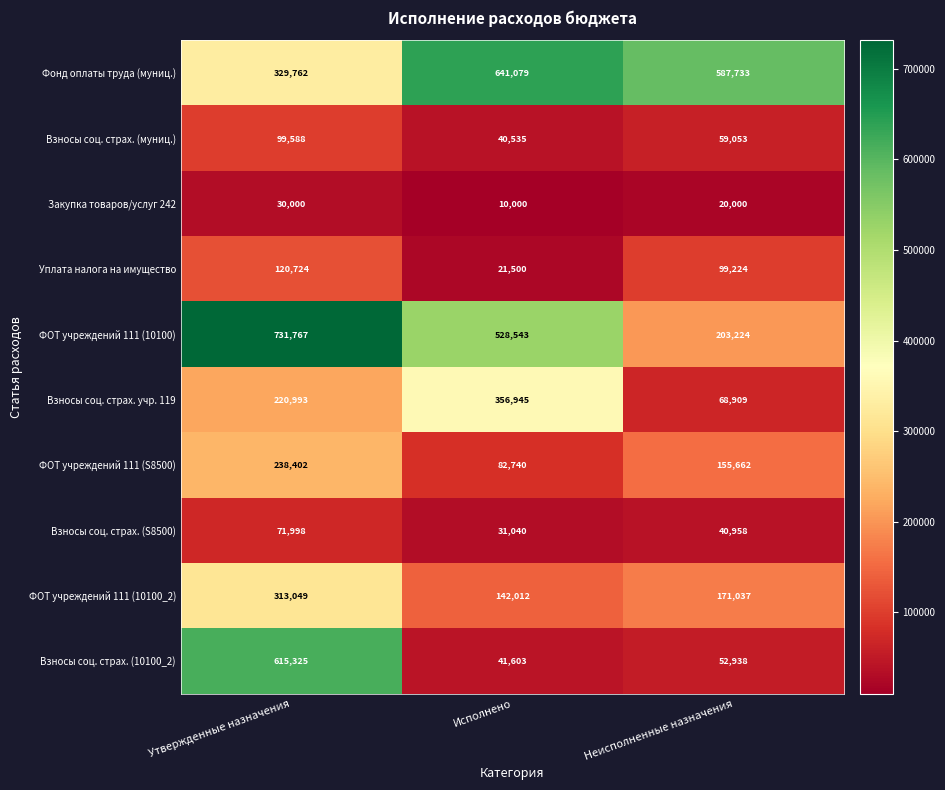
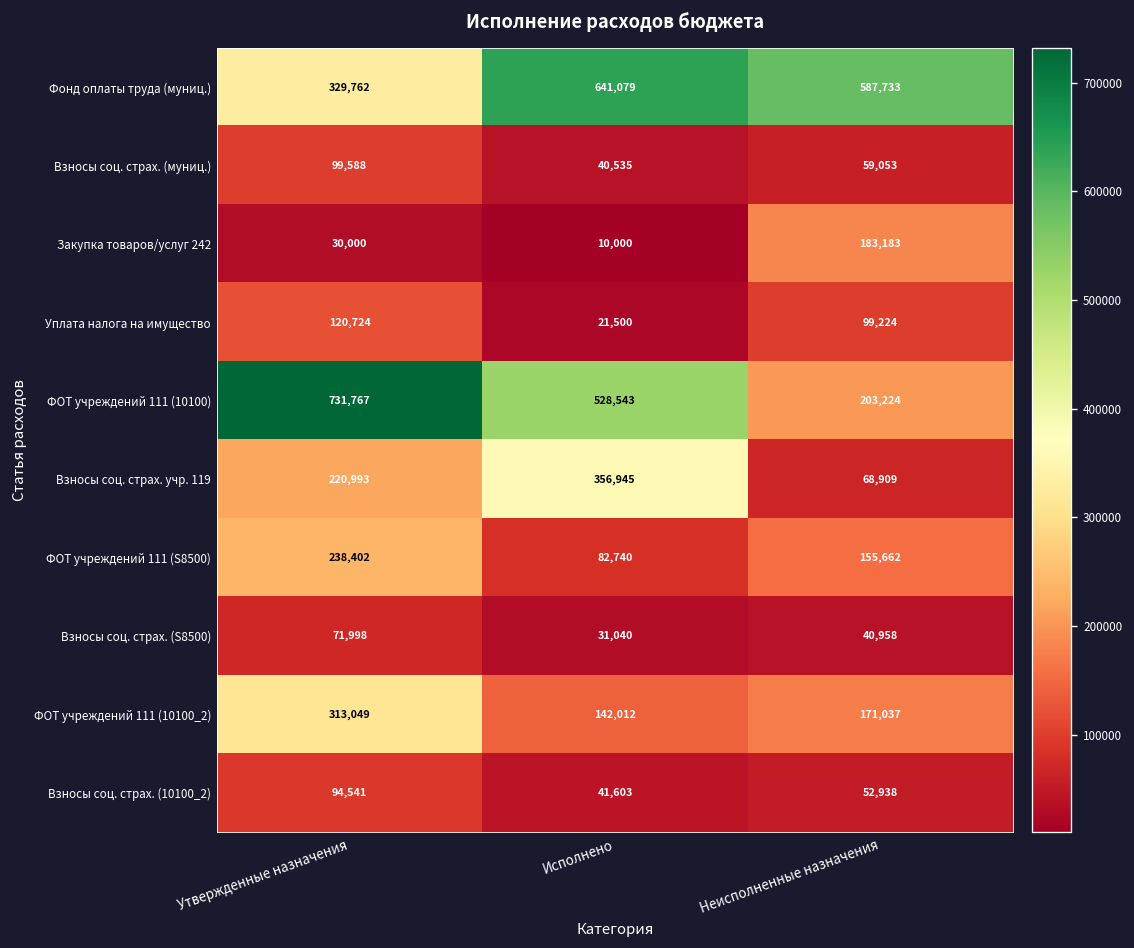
  {
    "Фонд оплаты труда (муниц.)": {
      "Утвержденные назначения": "329,762",
      "Исполнено": "641,079",
      "Неисполненные назначения": "587,733"
    },
    "Взносы соц. страх. (муниц.)": {
      "Утвержденные назначения": "99,588",
      "Исполнено": "40,535",
      "Неисполненные назначения": "59,053"
    },
    "Закупка товаров/услуг 242": {
      "Утвержденные назначения": "30,000",
      "Исполнено": "10,000",
-     "Неисполненные назначения": "20,000"
+     "Неисполненные назначения": "183,183"
    },
    "Уплата налога на имущество": {
      "Утвержденные назначения": "120,724",
      "Исполнено": "21,500",
      "Неисполненные назначения": "99,224"
    },
    "ФОТ учреждений 111 (10100)": {
      "Утвержденные назначения": "731,767",
      "Исполнено": "528,543",
      "Неисполненные назначения": "203,224"
    },
    "Взносы соц. страх. учр. 119": {
      "Утвержденные назначения": "220,993",
      "Исполнено": "356,945",
      "Неисполненные назначения": "68,909"
    },
    "ФОТ учреждений 111 (S8500)": {
      "Утвержденные назначения": "238,402",
      "Исполнено": "82,740",
      "Неисполненные назначения": "155,662"
    },
    "Взносы соц. страх. (S8500)": {
      "Утвержденные назначения": "71,998",
      "Исполнено": "31,040",
      "Неисполненные назначения": "40,958"
    },
    "ФОТ учреждений 111 (10100_2)": {
      "Утвержденные назначения": "313,049",
      "Исполнено": "142,012",
      "Неисполненные назначения": "171,037"
    },
    "Взносы соц. страх. (10100_2)": {
-     "Утвержденные назначения": "615,325",
+     "Утвержденные назначения": "94,541",
      "Исполнено": "41,603",
      "Неисполненные назначения": "52,938"
    }
  }
